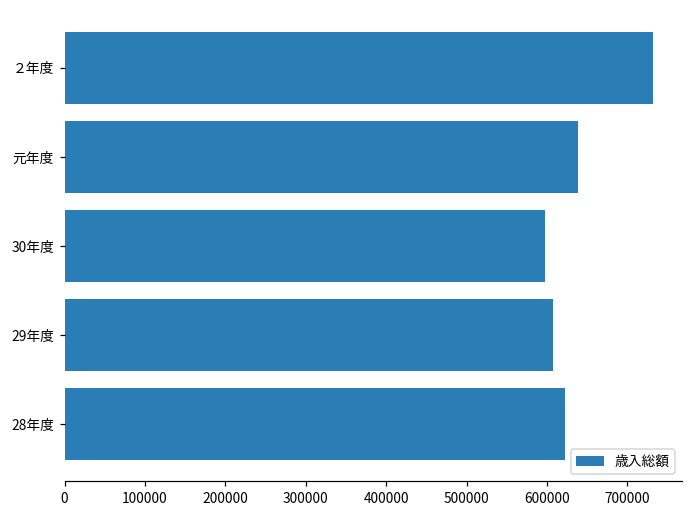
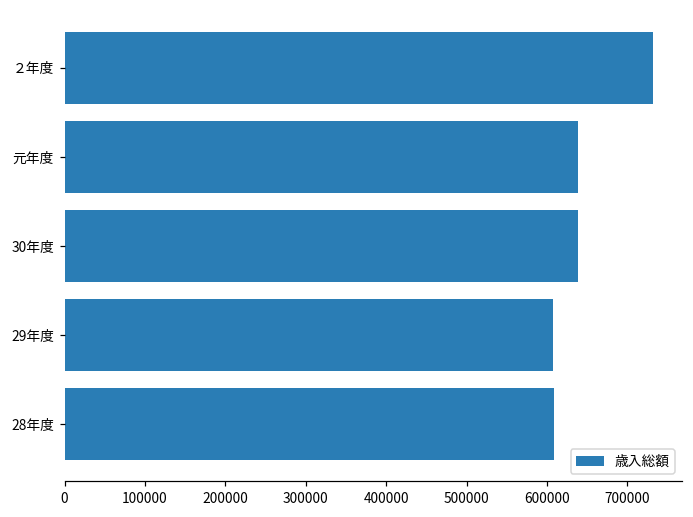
  {
    "２年度": 730000,
    "元年度": 640000,
-   "30年度": 600000,
+   "30年度": 640000,
    "29年度": 610000,
-   "28年度": 620000
+   "28年度": 610000
  }
